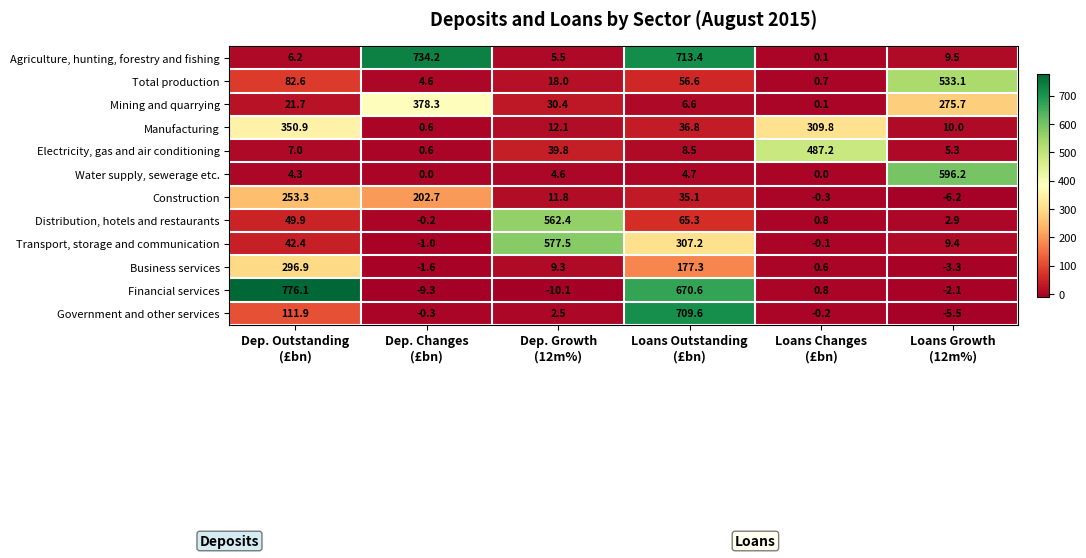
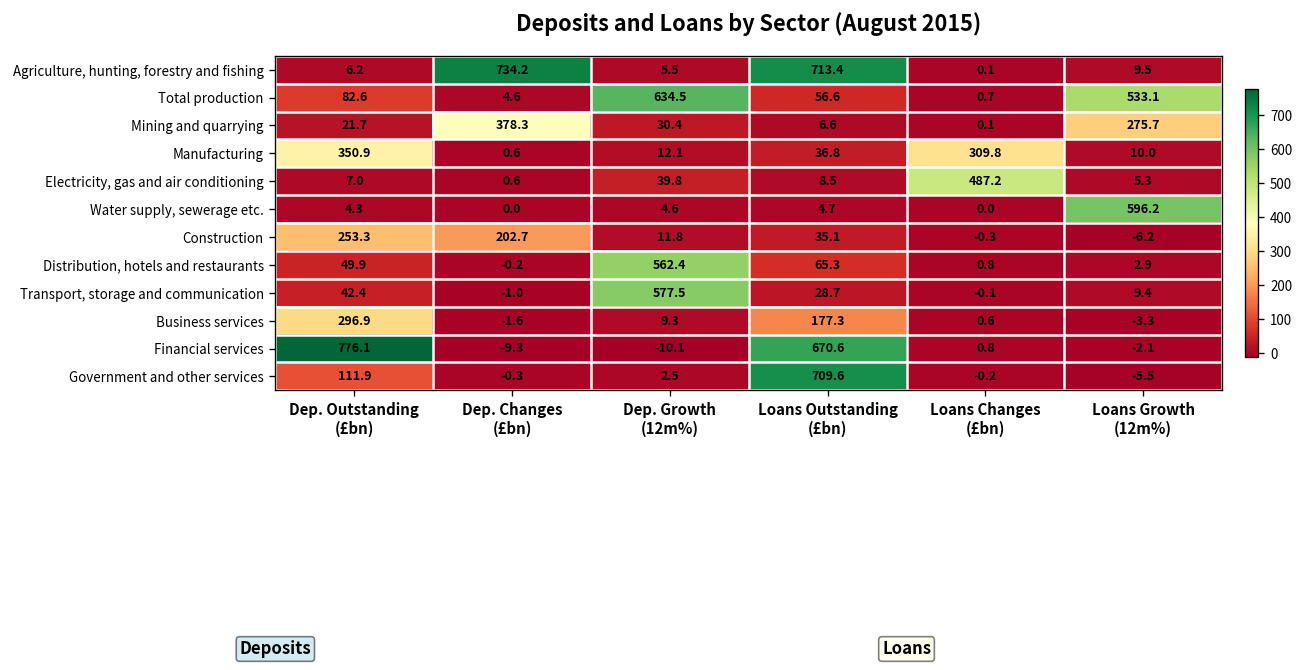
  {
    "Agriculture, hunting, forestry and fishing": {
      "Dep. Outstanding (£bn)": 6.2,
      "Dep. Changes (£bn)": 734.2,
      "Dep. Growth (12m%)": 5.5,
      "Loans Outstanding (£bn)": 713.4,
      "Loans Changes (£bn)": 0.1,
      "Loans Growth (12m%)": 9.5
    },
    "Total production": {
      "Dep. Outstanding (£bn)": 82.6,
      "Dep. Changes (£bn)": 4.6,
-     "Dep. Growth (12m%)": 18.0,
+     "Dep. Growth (12m%)": 634.5,
      "Loans Outstanding (£bn)": 56.6,
      "Loans Changes (£bn)": 0.7,
      "Loans Growth (12m%)": 533.1
    },
    "Mining and quarrying": {
      "Dep. Outstanding (£bn)": 21.7,
      "Dep. Changes (£bn)": 378.3,
      "Dep. Growth (12m%)": 30.4,
      "Loans Outstanding (£bn)": 6.6,
      "Loans Changes (£bn)": 0.1,
      "Loans Growth (12m%)": 275.7
    },
    "Manufacturing": {
      "Dep. Outstanding (£bn)": 350.9,
      "Dep. Changes (£bn)": 0.6,
      "Dep. Growth (12m%)": 12.1,
      "Loans Outstanding (£bn)": 36.8,
      "Loans Changes (£bn)": 309.8,
      "Loans Growth (12m%)": 10.0
    },
    "Electricity, gas and air conditioning": {
      "Dep. Outstanding (£bn)": 7.0,
      "Dep. Changes (£bn)": 0.6,
      "Dep. Growth (12m%)": 39.8,
      "Loans Outstanding (£bn)": 8.5,
      "Loans Changes (£bn)": 487.2,
      "Loans Growth (12m%)": 5.3
    },
    "Water supply, sewerage etc.": {
      "Dep. Outstanding (£bn)": 4.3,
      "Dep. Changes (£bn)": 0.0,
      "Dep. Growth (12m%)": 4.6,
      "Loans Outstanding (£bn)": 4.7,
      "Loans Changes (£bn)": 0.0,
      "Loans Growth (12m%)": 596.2
    },
    "Construction": {
      "Dep. Outstanding (£bn)": 253.3,
      "Dep. Changes (£bn)": 202.7,
      "Dep. Growth (12m%)": 11.8,
      "Loans Outstanding (£bn)": 35.1,
      "Loans Changes (£bn)": -0.3,
      "Loans Growth (12m%)": -6.2
    },
    "Distribution, hotels and restaurants": {
      "Dep. Outstanding (£bn)": 49.9,
      "Dep. Changes (£bn)": -0.2,
      "Dep. Growth (12m%)": 562.4,
      "Loans Outstanding (£bn)": 65.3,
      "Loans Changes (£bn)": 0.8,
      "Loans Growth (12m%)": 2.9
    },
    "Transport, storage and communication": {
      "Dep. Outstanding (£bn)": 42.4,
      "Dep. Changes (£bn)": -1.0,
      "Dep. Growth (12m%)": 577.5,
-     "Loans Outstanding (£bn)": 307.2,
+     "Loans Outstanding (£bn)": 28.7,
      "Loans Changes (£bn)": -0.1,
      "Loans Growth (12m%)": 9.4
    },
    "Business services": {
      "Dep. Outstanding (£bn)": 296.9,
      "Dep. Changes (£bn)": -1.6,
      "Dep. Growth (12m%)": 9.3,
      "Loans Outstanding (£bn)": 177.3,
      "Loans Changes (£bn)": 0.6,
      "Loans Growth (12m%)": -3.3
    },
    "Financial services": {
      "Dep. Outstanding (£bn)": 776.1,
      "Dep. Changes (£bn)": -9.3,
      "Dep. Growth (12m%)": -10.1,
      "Loans Outstanding (£bn)": 670.6,
      "Loans Changes (£bn)": 0.8,
      "Loans Growth (12m%)": -2.1
    },
    "Government and other services": {
      "Dep. Outstanding (£bn)": 111.9,
      "Dep. Changes (£bn)": -0.3,
      "Dep. Growth (12m%)": 2.5,
      "Loans Outstanding (£bn)": 709.6,
      "Loans Changes (£bn)": -0.2,
      "Loans Growth (12m%)": -5.5
    }
  }
